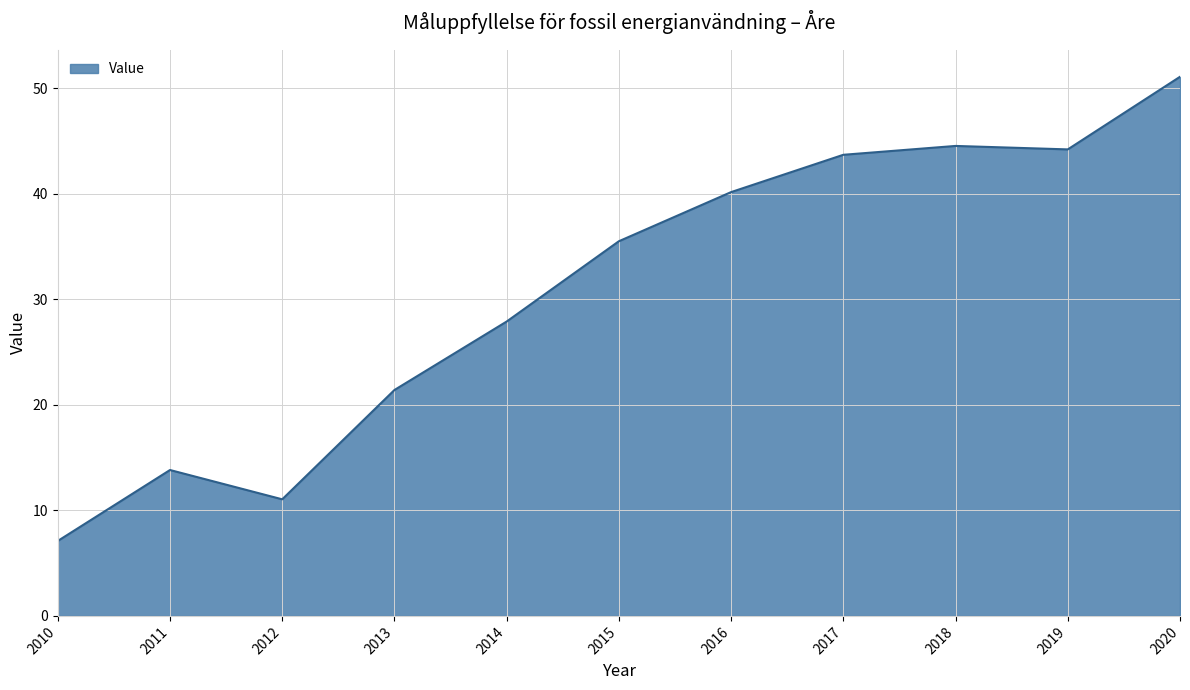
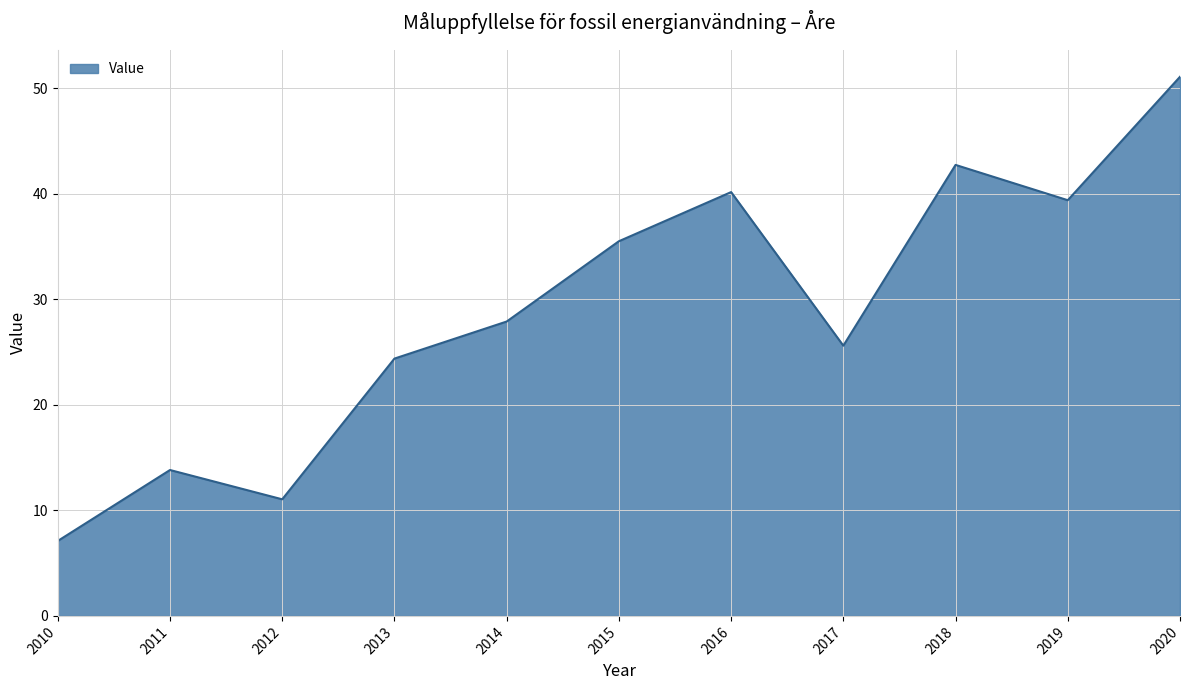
  {
    "2010": 7.1,
    "2011": 13.8,
    "2012": 11.0,
-   "2013": 21.4,
+   "2013": 24.4,
    "2014": 27.9,
    "2015": 35.5,
    "2016": 40.1,
-   "2017": 43.7,
-   "2018": 44.5,
-   "2019": 44.2,
+   "2017": 25.6,
+   "2018": 42.7,
+   "2019": 39.4,
    "2020": 51.1
  }
